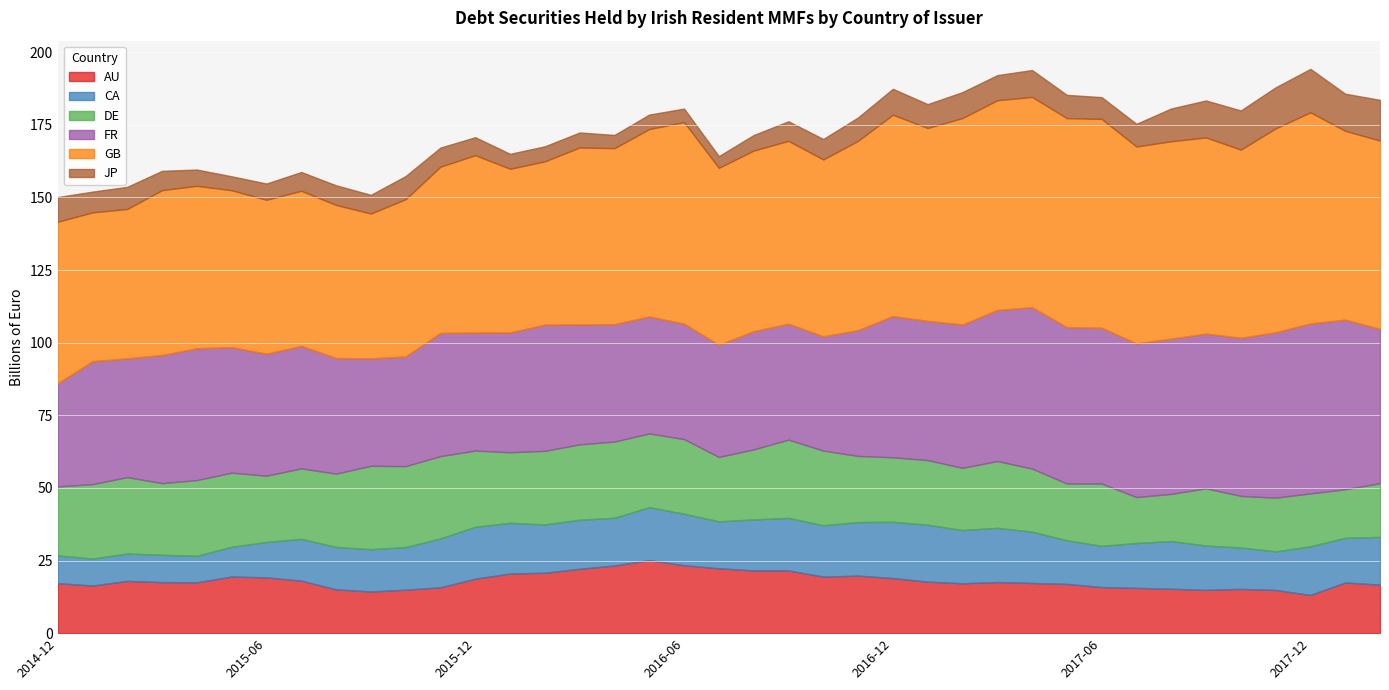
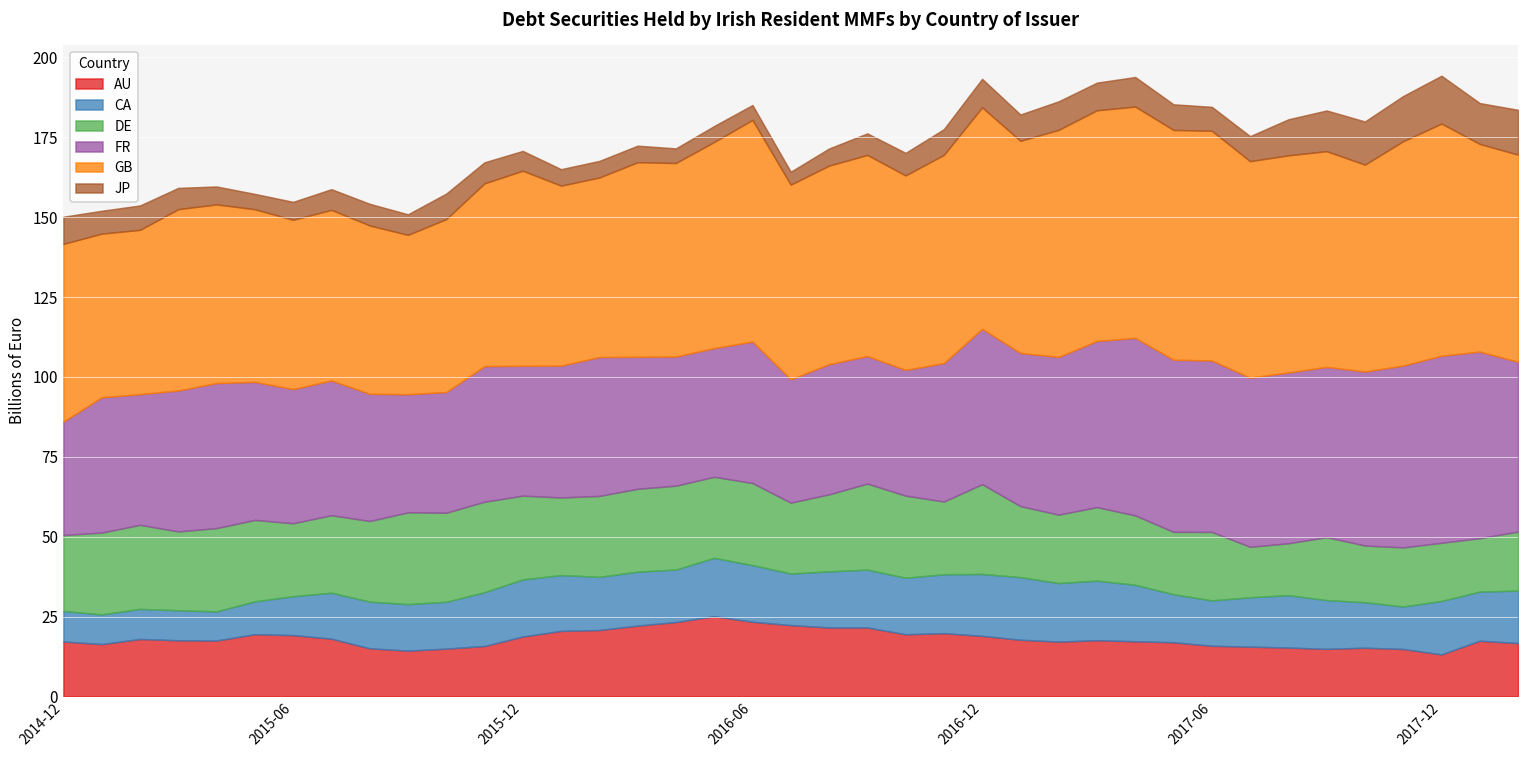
  {
    "AU": {
      "2014-12": 17,
      "2015-06": 19,
      "2015-12": 19,
      "2016-06": 23,
      "2016-12": 19,
      "2017-06": 16,
      "2017-12": 13
    },
    "CA": {
      "2014-12": 10,
      "2015-06": 12,
      "2015-12": 18,
      "2016-06": 18,
      "2016-12": 19,
      "2017-06": 14,
      "2017-12": 17
    },
    "DE": {
      "2014-12": 24,
      "2015-06": 23,
      "2015-12": 26,
      "2016-06": 26,
-     "2016-12": 22,
+     "2016-12": 28,
      "2017-06": 21,
      "2017-12": 18
    },
    "FR": {
      "2014-12": 36,
      "2015-06": 42,
      "2015-12": 41,
-     "2016-06": 40,
+     "2016-06": 44,
      "2016-12": 49,
      "2017-06": 54,
      "2017-12": 59
    },
    "GB": {
      "2014-12": 56,
      "2015-06": 53,
      "2015-12": 61,
      "2016-06": 69,
      "2016-12": 69,
      "2017-06": 72,
      "2017-12": 73
    },
    "JP": {
      "2014-12": 8,
      "2015-06": 6,
      "2015-12": 6,
      "2016-06": 5,
      "2016-12": 9,
      "2017-06": 7,
      "2017-12": 15
    }
  }
